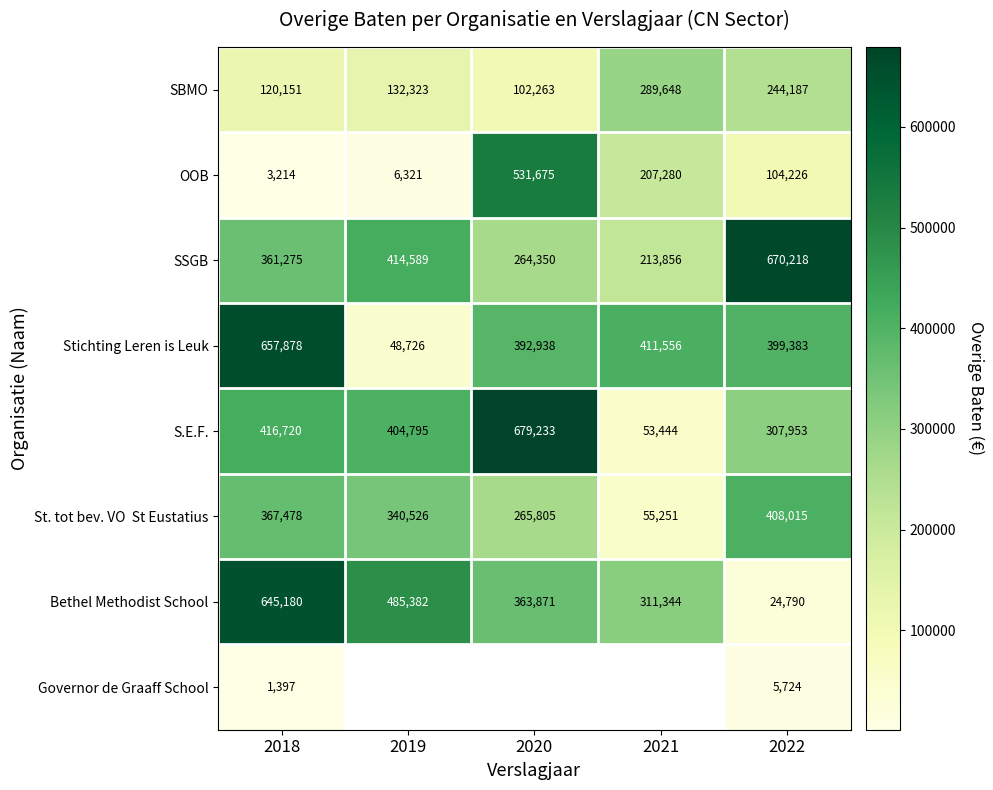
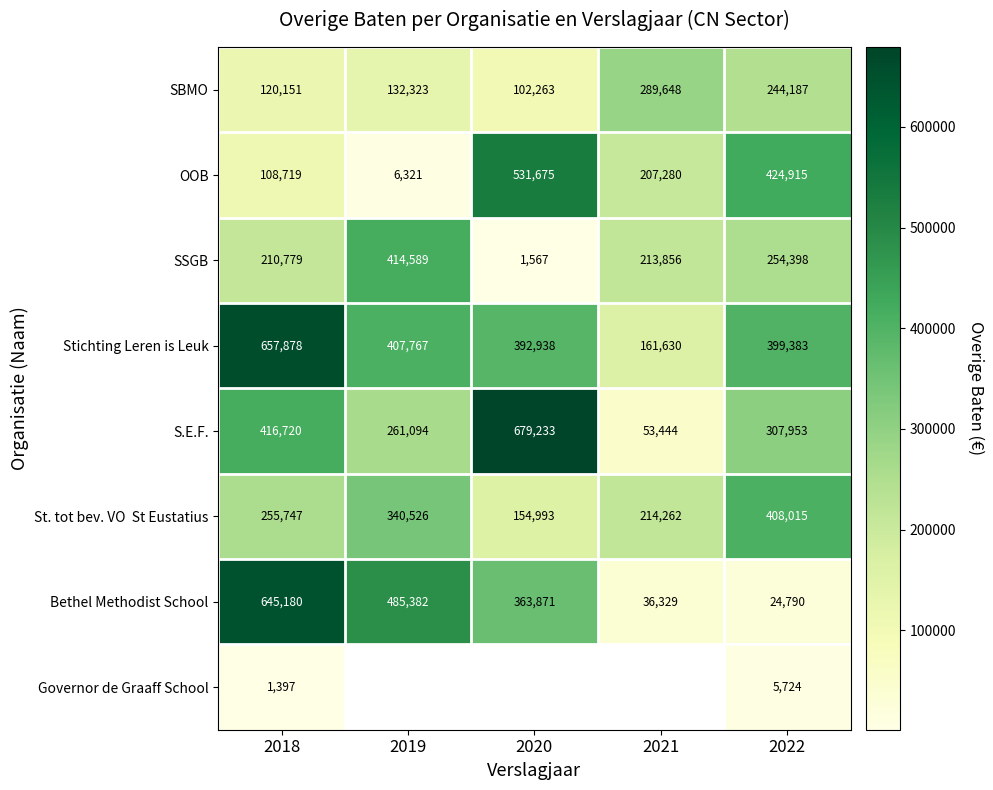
  {
    "SBMO": {
      "2018": "120,151",
      "2019": "132,323",
      "2020": "102,263",
      "2021": "289,648",
      "2022": "244,187"
    },
    "OOB": {
-     "2018": "3,214",
+     "2018": "108,719",
      "2019": "6,321",
      "2020": "531,675",
      "2021": "207,280",
-     "2022": "104,226"
+     "2022": "424,915"
    },
    "SSGB": {
-     "2018": "361,275",
+     "2018": "210,779",
      "2019": "414,589",
-     "2020": "264,350",
+     "2020": "1,567",
      "2021": "213,856",
-     "2022": "670,218"
+     "2022": "254,398"
    },
    "Stichting Leren is Leuk": {
      "2018": "657,878",
-     "2019": "48,726",
+     "2019": "407,767",
      "2020": "392,938",
-     "2021": "411,556",
+     "2021": "161,630",
      "2022": "399,383"
    },
    "S.E.F.": {
      "2018": "416,720",
-     "2019": "404,795",
+     "2019": "261,094",
      "2020": "679,233",
      "2021": "53,444",
      "2022": "307,953"
    },
    "St. tot bev. VO St Eustatius": {
-     "2018": "367,478",
+     "2018": "255,747",
      "2019": "340,526",
-     "2020": "265,805",
-     "2021": "55,251",
+     "2020": "154,993",
+     "2021": "214,262",
      "2022": "408,015"
    },
    "Bethel Methodist School": {
      "2018": "645,180",
      "2019": "485,382",
      "2020": "363,871",
-     "2021": "311,344",
+     "2021": "36,329",
      "2022": "24,790"
    },
    "Governor de Graaff School": {
      "2018": "1,397",
      "2022": "5,724"
    }
  }
